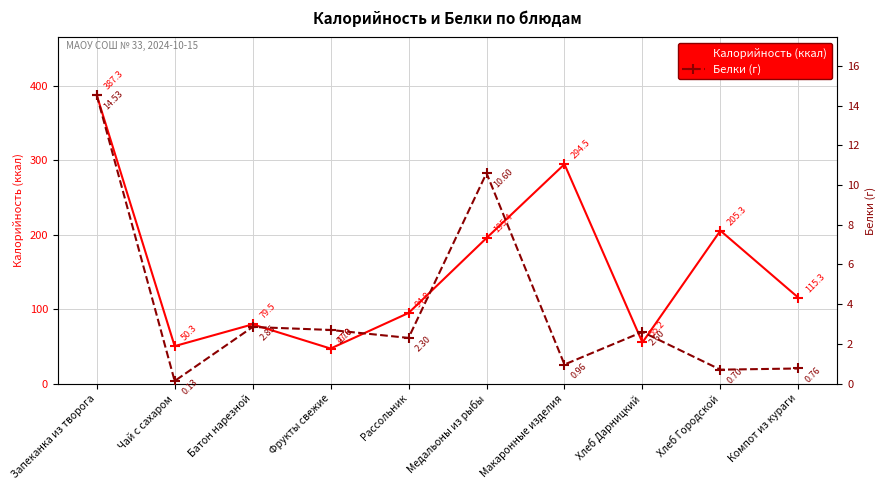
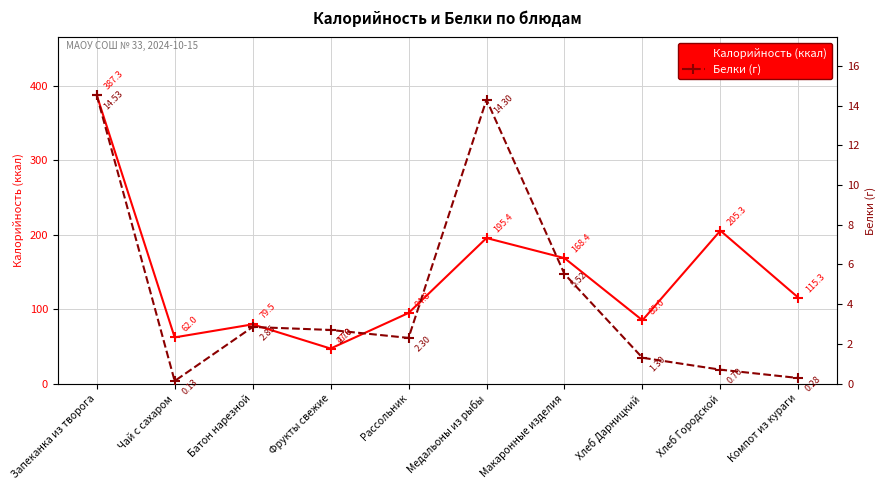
  {
    "Калорийность (ккал)": {
      "Запеканка из творога": 387.3,
-     "Чай с сахаром": 50.3,
+     "Чай с сахаром": 62.0,
      "Батон нарезной": 79.5,
      "Рассольник": 94.8,
      "Медальоны из рыбы": 195.4,
-     "Макаронные изделия": 294.5,
-     "Хлеб Дарницкий": 55.2,
+     "Макаронные изделия": 168.4,
+     "Хлеб Дарницкий": 85.0,
      "Хлеб Городской": 205.3,
      "Компот из кураги": 115.3
    },
    "Белки (г)": {
      "Запеканка из творога": 14.53,
      "Чай с сахаром": 0.13,
      "Батон нарезной": 2.85,
      "Рассольник": 2.30,
-     "Медальоны из рыбы": 10.60,
-     "Макаронные изделия": 0.96,
-     "Хлеб Дарницкий": 2.60,
+     "Медальоны из рыбы": 14.30,
+     "Макаронные изделия": 5.52,
+     "Хлеб Дарницкий": 1.30,
      "Хлеб Городской": 0.70,
-     "Компот из кураги": 0.76
+     "Компот из кураги": 0.28
    }
  }
